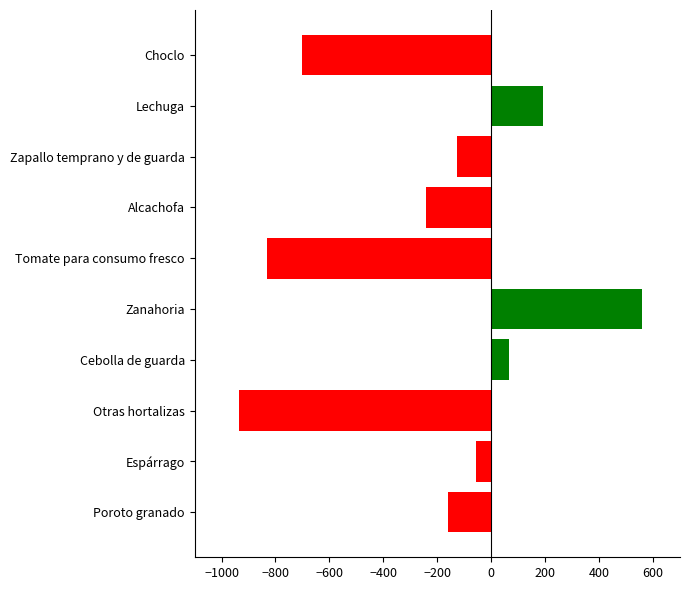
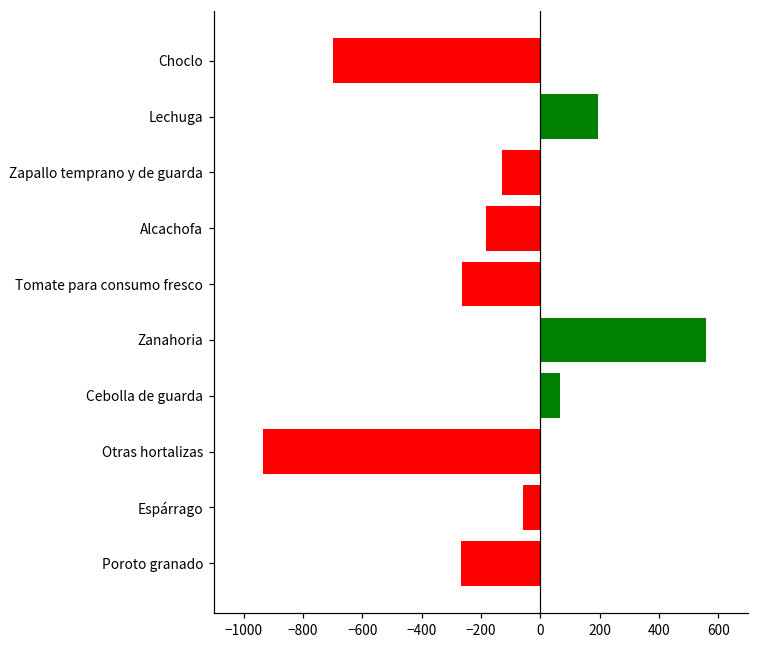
  {
    "Choclo": -700,
    "Lechuga": 190,
    "Zapallo temprano y de guarda": -130,
-   "Alcachofa": -240,
-   "Tomate para consumo fresco": -830,
+   "Alcachofa": -180,
+   "Tomate para consumo fresco": -260,
    "Zanahoria": 560,
    "Cebolla de guarda": 70,
    "Otras hortalizas": -930,
    "Espárrago": -60,
-   "Poroto granado": -160
+   "Poroto granado": -270
  }
